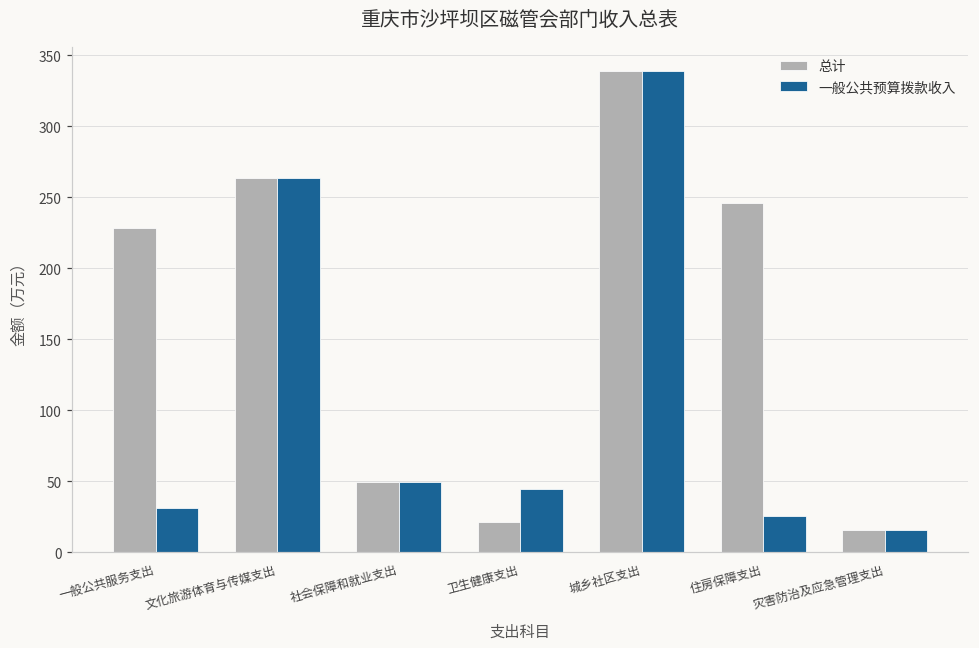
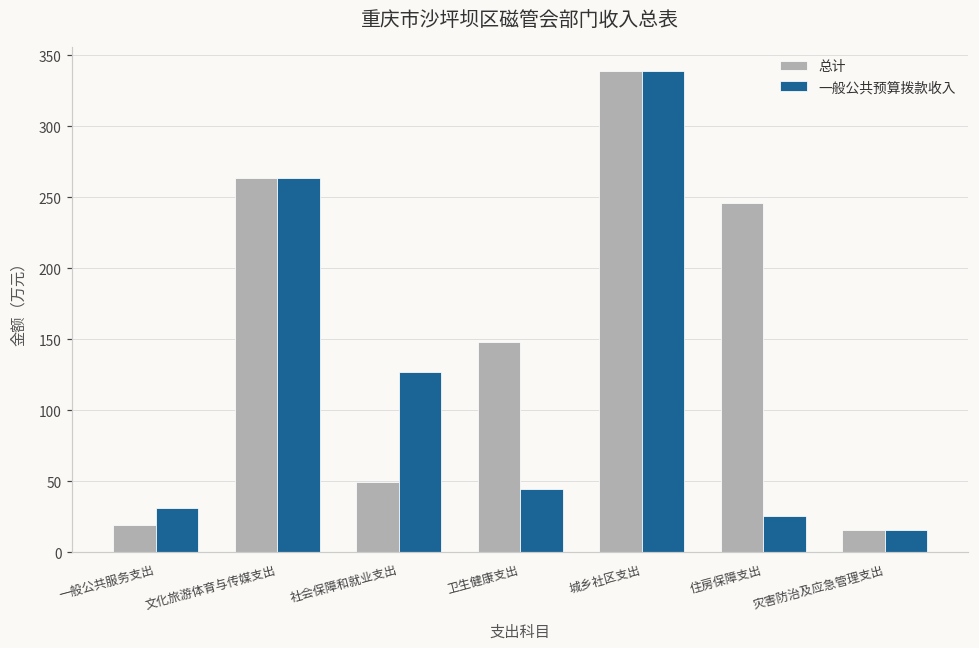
  {
    "总计": {
-     "一般公共服务支出": 229,
+     "一般公共服务支出": 19,
      "文化旅游体育与传媒支出": 264,
      "社会保障和就业支出": 49,
-     "卫生健康支出": 22,
+     "卫生健康支出": 148,
      "城乡社区支出": 339,
      "住房保障支出": 246,
      "灾害防治及应急管理支出": 16
    },
    "一般公共预算拨款收入": {
      "一般公共服务支出": 31,
      "文化旅游体育与传媒支出": 264,
-     "社会保障和就业支出": 49,
+     "社会保障和就业支出": 127,
      "卫生健康支出": 45,
      "城乡社区支出": 339,
      "住房保障支出": 26,
      "灾害防治及应急管理支出": 16
    }
  }
